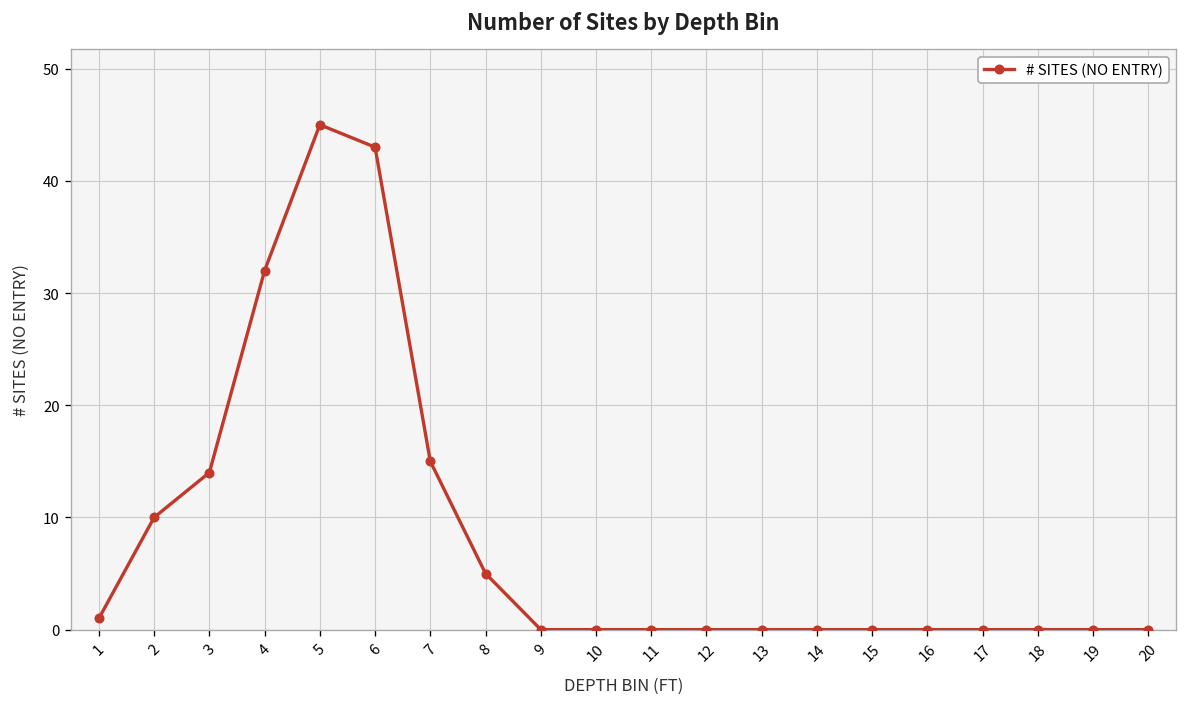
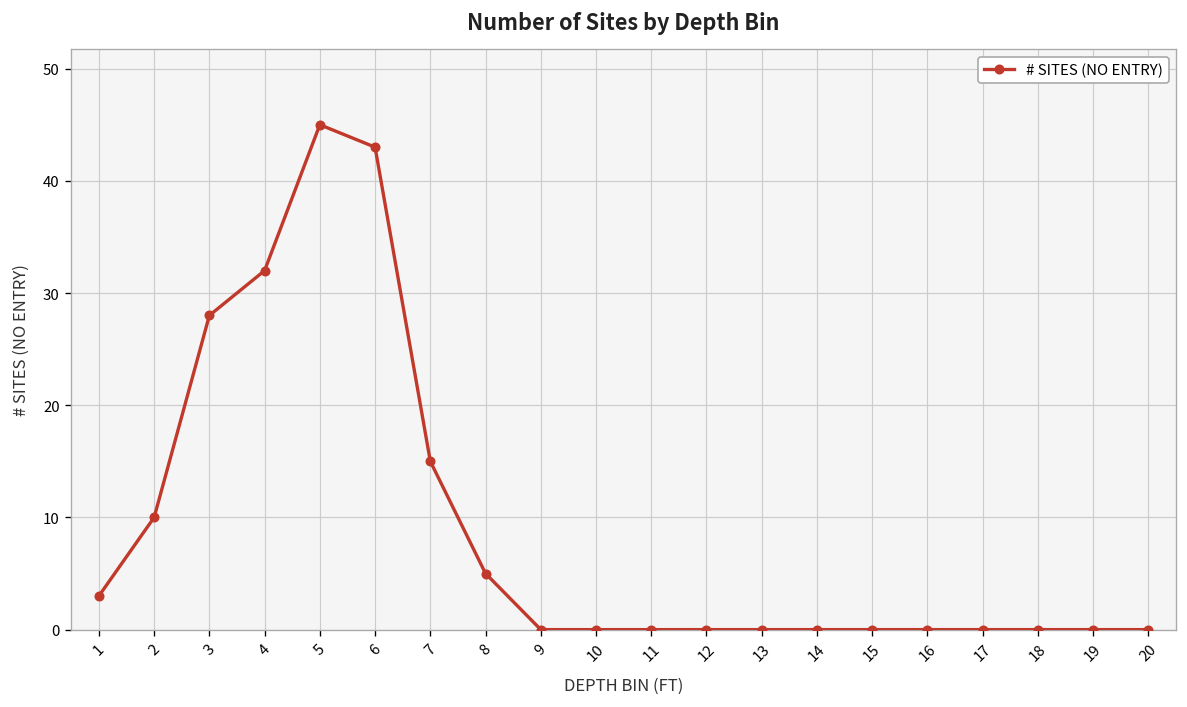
  {
-   "1": 1,
+   "1": 3,
    "2": 10,
-   "3": 14,
+   "3": 28,
    "4": 32,
    "5": 45,
    "6": 43,
    "7": 15,
    "8": 5,
    "9": 0,
    "10": 0,
    "11": 0,
    "12": 0,
    "13": 0,
    "14": 0,
    "15": 0,
    "16": 0,
    "17": 0,
    "18": 0,
    "19": 0,
    "20": 0
  }
